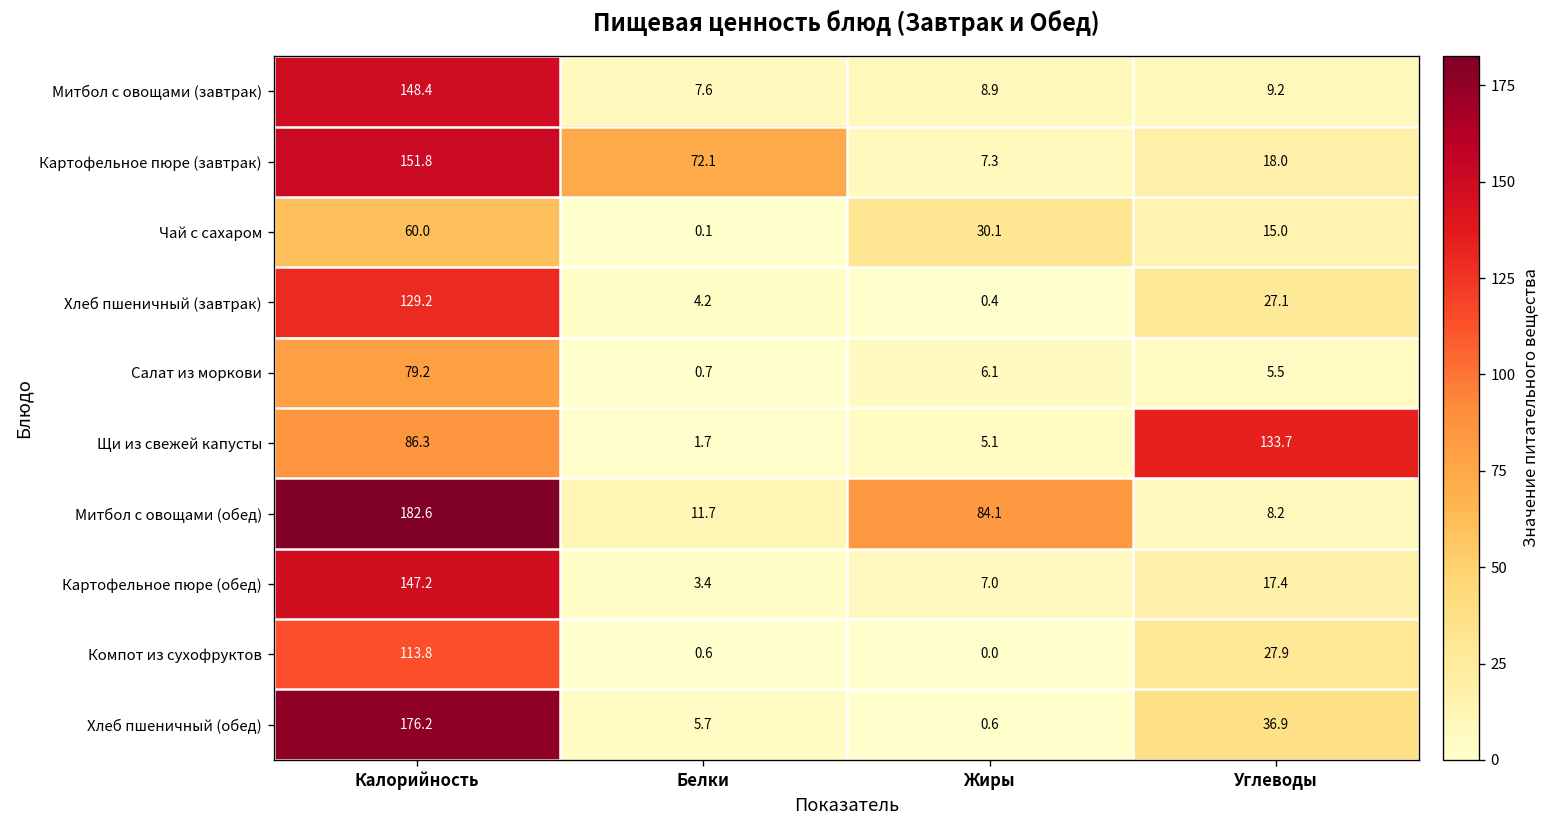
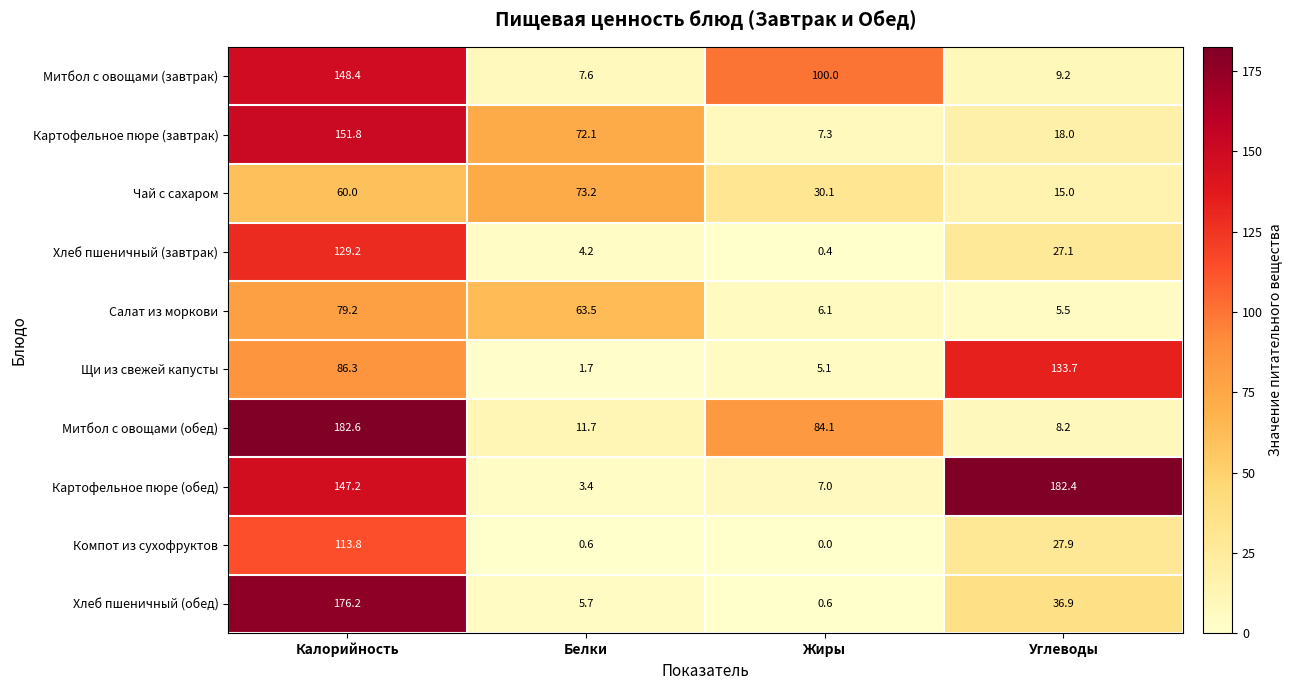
  {
    "Митбол с овощами (завтрак)": {
      "Калорийность": 148.4,
      "Белки": 7.6,
-     "Жиры": 8.9,
+     "Жиры": 100.0,
      "Углеводы": 9.2
    },
    "Картофельное пюре (завтрак)": {
      "Калорийность": 151.8,
      "Белки": 72.1,
      "Жиры": 7.3,
      "Углеводы": 18.0
    },
    "Чай с сахаром": {
      "Калорийность": 60.0,
-     "Белки": 0.1,
+     "Белки": 73.2,
      "Жиры": 30.1,
      "Углеводы": 15.0
    },
    "Хлеб пшеничный (завтрак)": {
      "Калорийность": 129.2,
      "Белки": 4.2,
      "Жиры": 0.4,
      "Углеводы": 27.1
    },
    "Салат из моркови": {
      "Калорийность": 79.2,
-     "Белки": 0.7,
+     "Белки": 63.5,
      "Жиры": 6.1,
      "Углеводы": 5.5
    },
    "Щи из свежей капусты": {
      "Калорийность": 86.3,
      "Белки": 1.7,
      "Жиры": 5.1,
      "Углеводы": 133.7
    },
    "Митбол с овощами (обед)": {
      "Калорийность": 182.6,
      "Белки": 11.7,
      "Жиры": 84.1,
      "Углеводы": 8.2
    },
    "Картофельное пюре (обед)": {
      "Калорийность": 147.2,
      "Белки": 3.4,
      "Жиры": 7.0,
-     "Углеводы": 17.4
+     "Углеводы": 182.4
    },
    "Компот из сухофруктов": {
      "Калорийность": 113.8,
      "Белки": 0.6,
      "Жиры": 0.0,
      "Углеводы": 27.9
    },
    "Хлеб пшеничный (обед)": {
      "Калорийность": 176.2,
      "Белки": 5.7,
      "Жиры": 0.6,
      "Углеводы": 36.9
    }
  }
